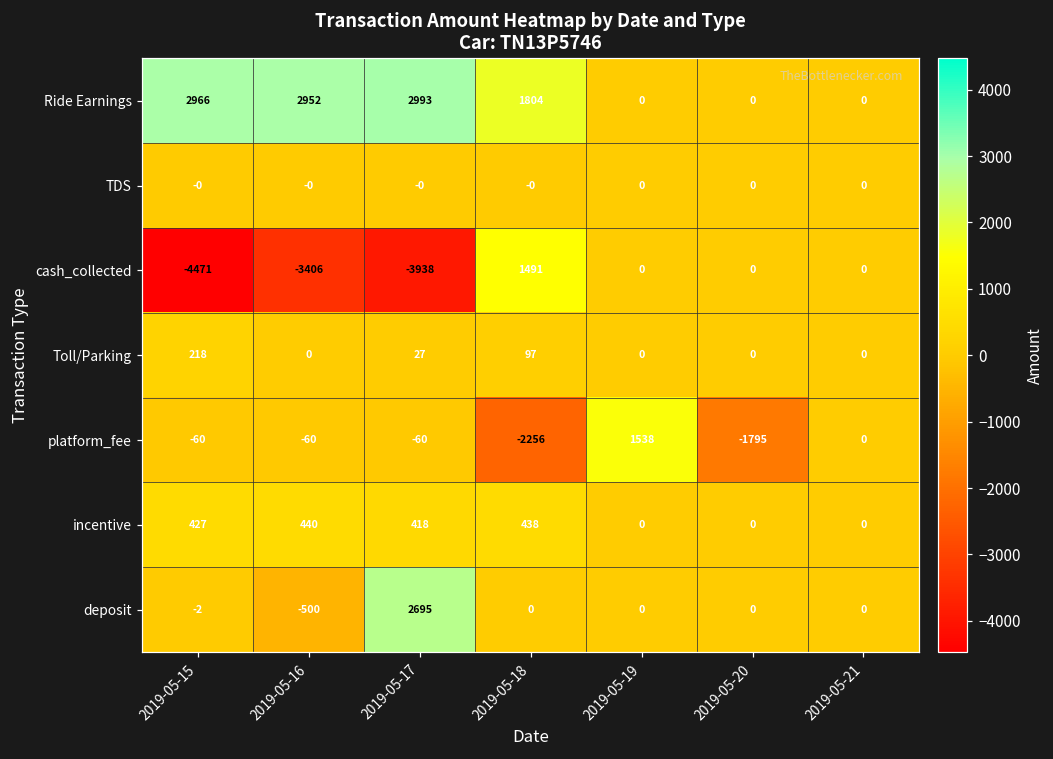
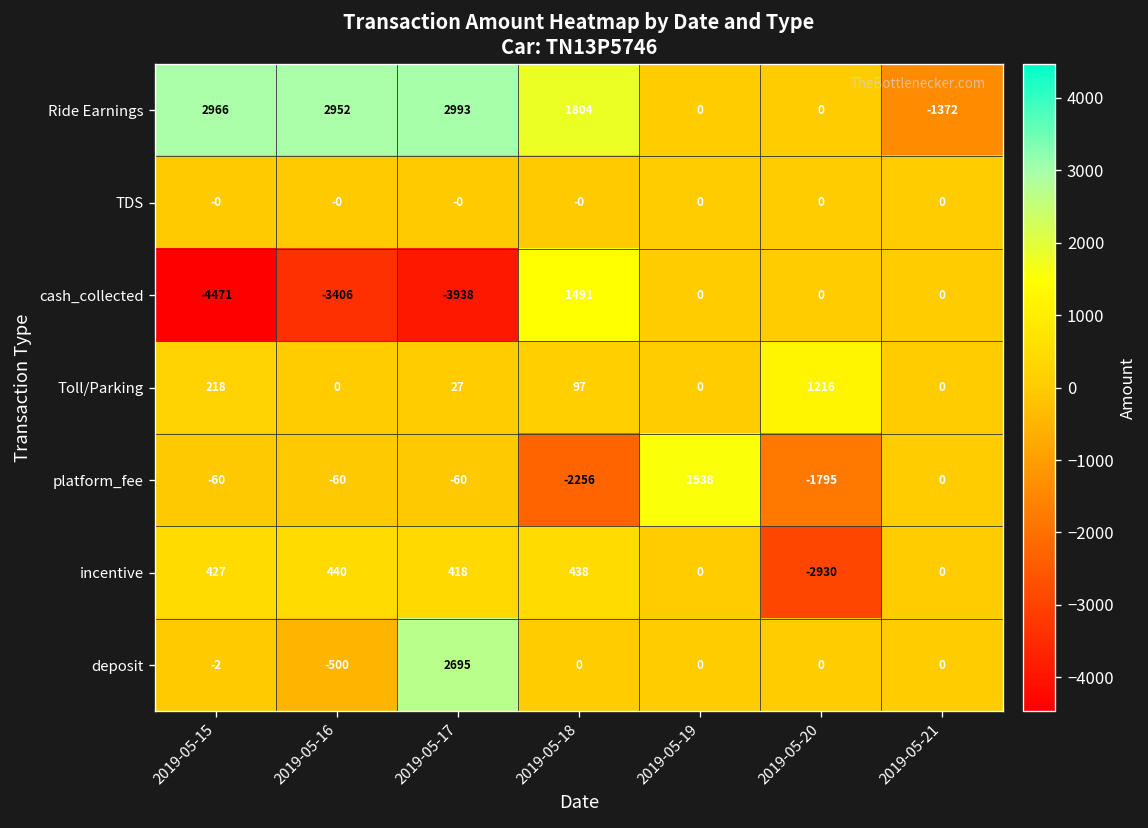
  {
    "Ride Earnings": {
      "2019-05-15": 2966,
      "2019-05-16": 2952,
      "2019-05-17": 2993,
      "2019-05-18": 1804,
      "2019-05-19": 0,
      "2019-05-20": 0,
-     "2019-05-21": 0
+     "2019-05-21": -1372
    },
    "TDS": {
      "2019-05-15": -0,
      "2019-05-16": -0,
      "2019-05-17": -0,
      "2019-05-18": -0,
      "2019-05-19": 0,
      "2019-05-20": 0,
      "2019-05-21": 0
    },
    "cash_collected": {
      "2019-05-15": -4471,
      "2019-05-16": -3406,
      "2019-05-17": -3938,
      "2019-05-18": 1491,
      "2019-05-19": 0,
      "2019-05-20": 0,
      "2019-05-21": 0
    },
    "Toll/Parking": {
      "2019-05-15": 218,
      "2019-05-16": 0,
      "2019-05-17": 27,
      "2019-05-18": 97,
      "2019-05-19": 0,
-     "2019-05-20": 0,
+     "2019-05-20": 1216,
      "2019-05-21": 0
    },
    "platform_fee": {
      "2019-05-15": -60,
      "2019-05-16": -60,
      "2019-05-17": -60,
      "2019-05-18": -2256,
      "2019-05-19": 1538,
      "2019-05-20": -1795,
      "2019-05-21": 0
    },
    "incentive": {
      "2019-05-15": 427,
      "2019-05-16": 440,
      "2019-05-17": 418,
      "2019-05-18": 438,
      "2019-05-19": 0,
-     "2019-05-20": 0,
+     "2019-05-20": -2930,
      "2019-05-21": 0
    },
    "deposit": {
      "2019-05-15": -2,
      "2019-05-16": -500,
      "2019-05-17": 2695,
      "2019-05-18": 0,
      "2019-05-19": 0,
      "2019-05-20": 0,
      "2019-05-21": 0
    }
  }
